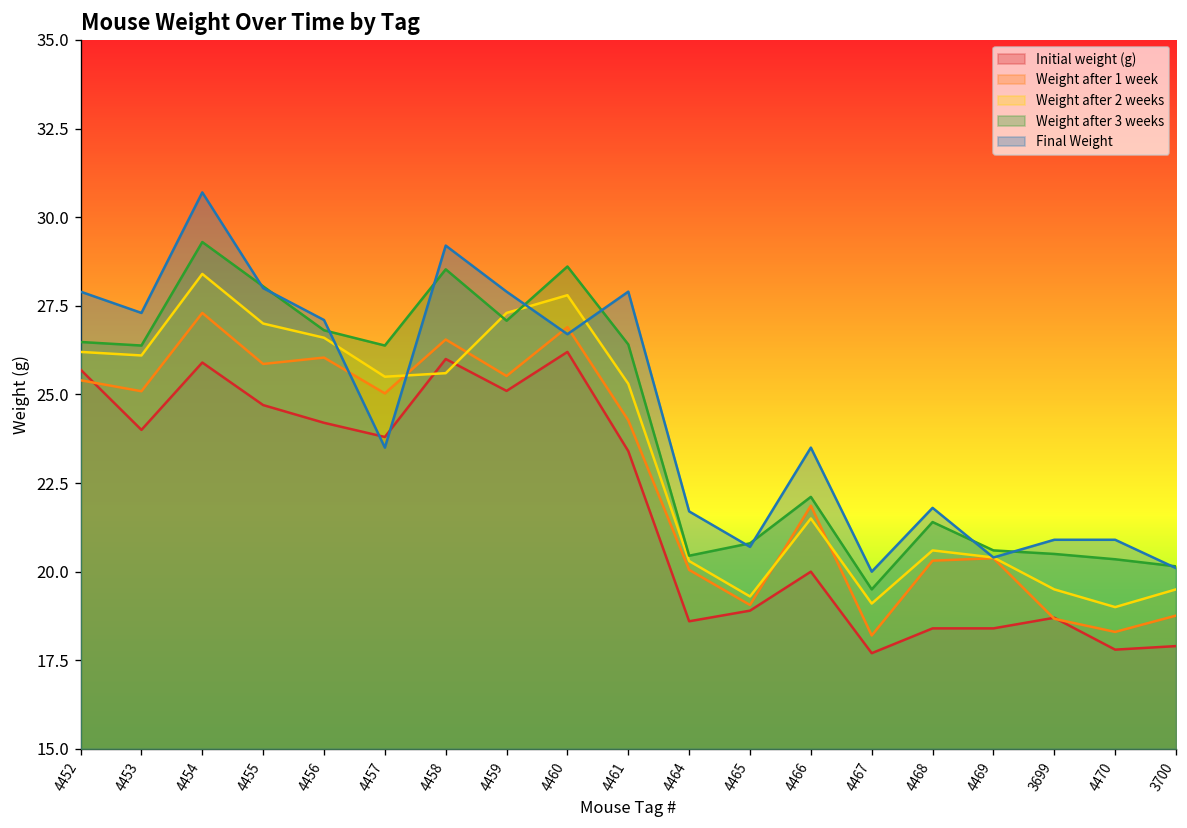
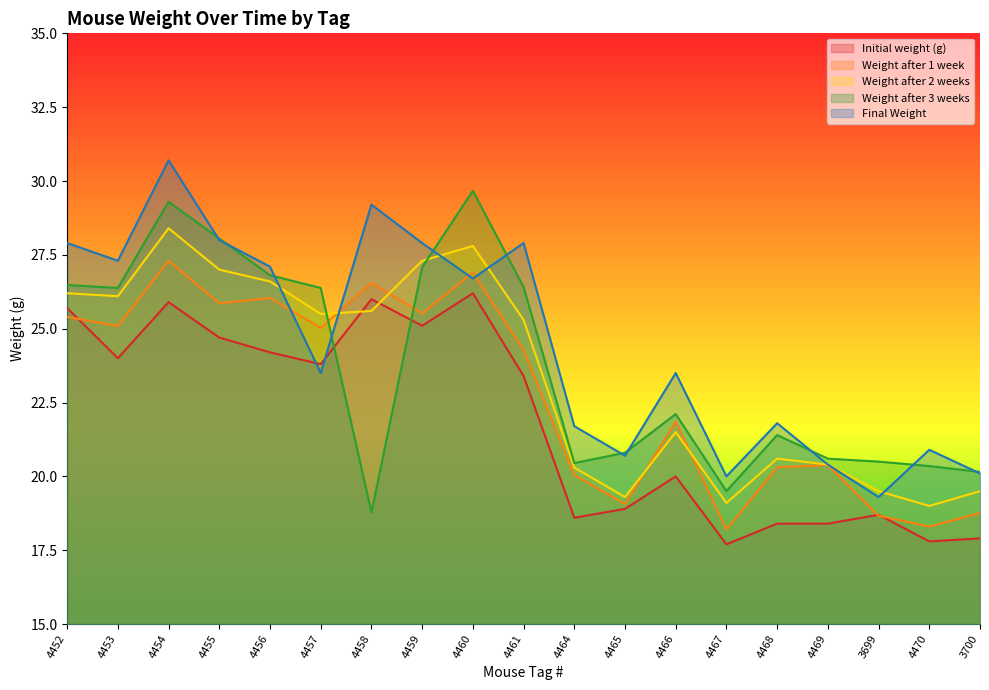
  {
    "Weight after 3 weeks": {
      "4452": 26.5,
      "4453": 26.4,
      "4454": 29.3,
      "4456": 26.8,
      "4457": 26.4,
-     "4458": 28.5,
+     "4458": 18.8,
      "4459": 27.1,
-     "4460": 28.6,
+     "4460": 29.7,
      "4461": 26.4,
      "4464": 20.5,
      "4465": 20.8,
      "4466": 22.1,
      "4467": 19.5,
      "4468": 21.4,
      "4469": 20.6,
      "3699": 20.5,
      "4470": 20.4
    },
    "Final Weight": {
      "4452": 27.9,
      "4453": 27.3,
      "4454": 30.7,
      "4456": 27.1,
      "4457": 23.5,
      "4458": 29.2,
      "4459": 27.9,
      "4460": 26.7,
      "4461": 27.9,
      "4464": 21.7,
      "4465": 20.7,
      "4466": 23.5,
      "4467": 20.0,
      "4468": 21.8,
-     "3699": 20.9,
+     "3699": 19.3,
      "4470": 20.9
    }
  }
